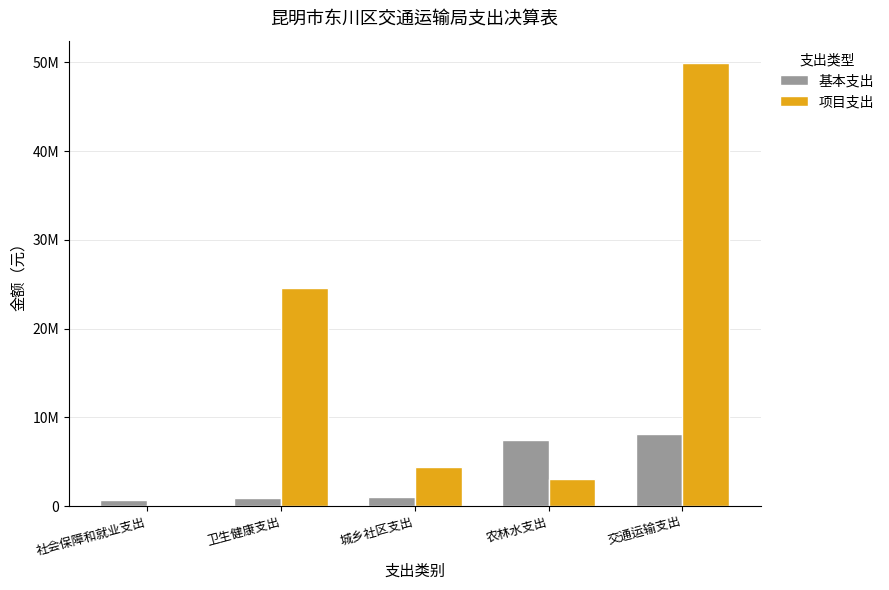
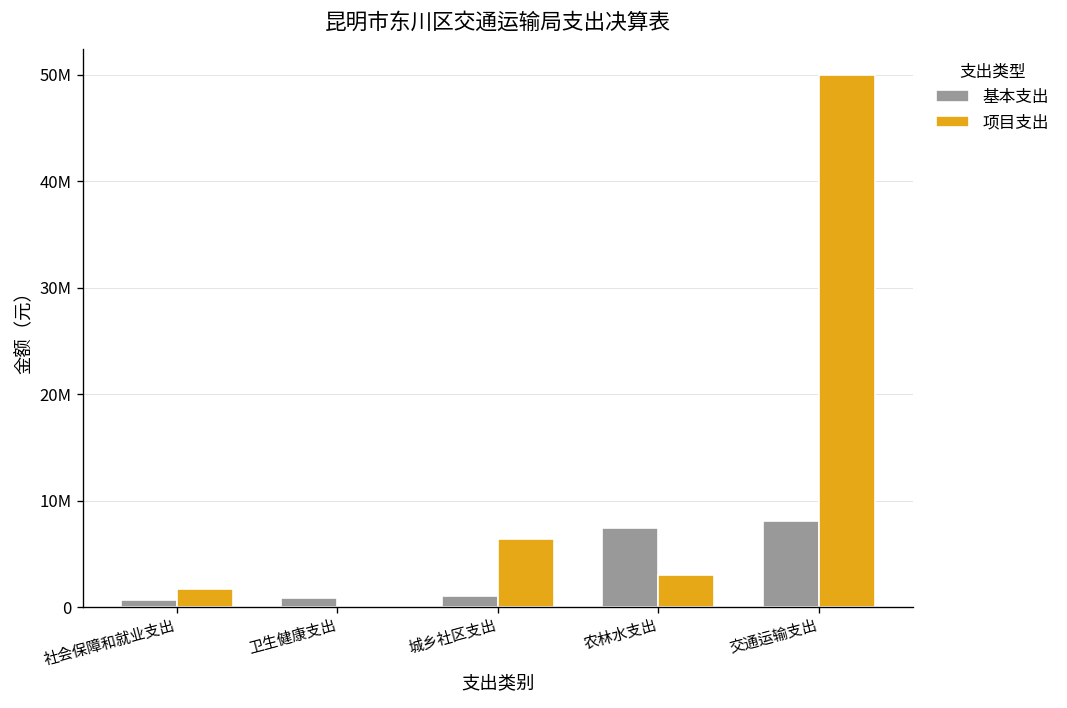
  {
    "基本支出": {
      "社会保障和就业支出": 1000000,
      "卫生健康支出": 1000000,
      "城乡社区支出": 1000000,
      "农林水支出": 7000000,
      "交通运输支出": 8000000
    },
    "项目支出": {
-     "社会保障和就业支出": 0,
-     "卫生健康支出": 25000000,
-     "城乡社区支出": 4000000,
+     "社会保障和就业支出": 2000000,
+     "卫生健康支出": 0,
+     "城乡社区支出": 6000000,
      "农林水支出": 3000000,
      "交通运输支出": 50000000
    }
  }
